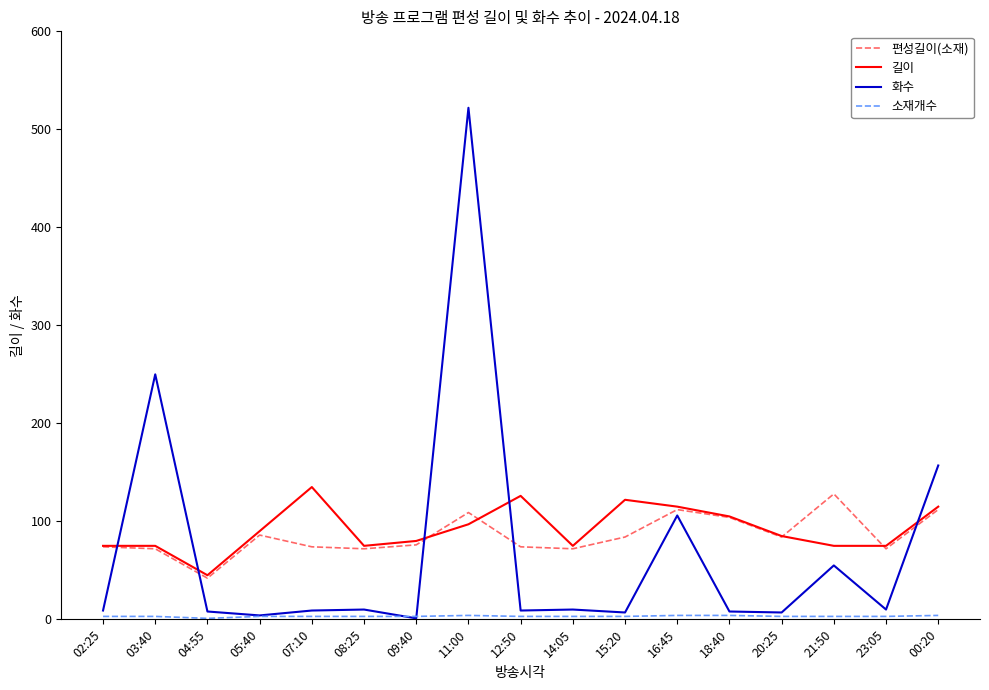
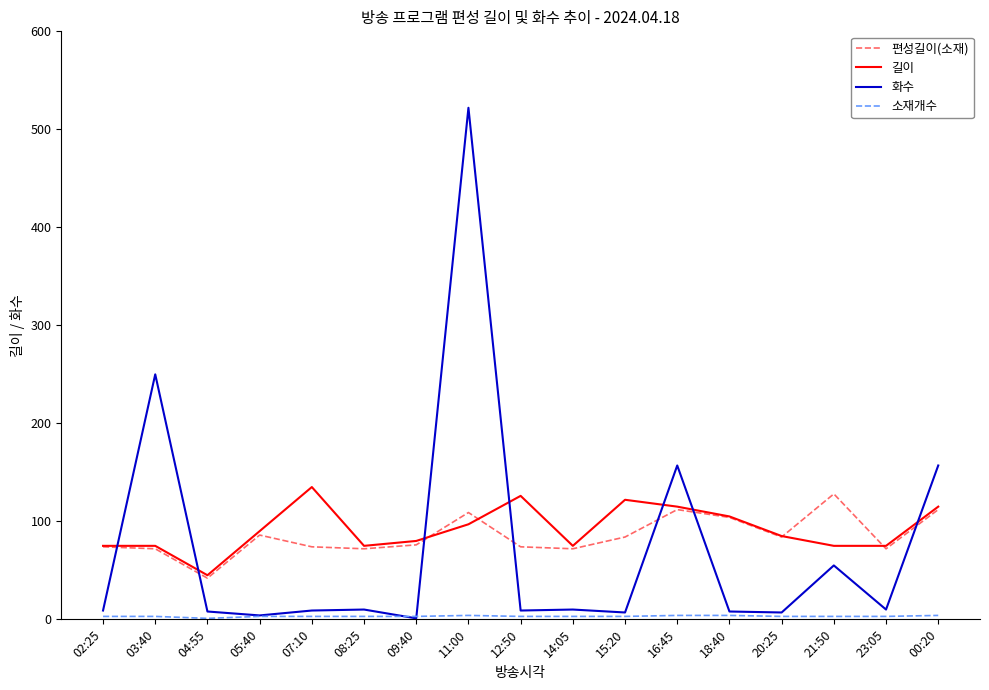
  {
    "편성길이(소재)": {
      "03:40": 70,
      "04:55": 40,
      "05:40": 90,
      "07:10": 70,
      "08:25": 70,
      "09:40": 80,
      "11:00": 110,
      "12:50": 70,
      "14:05": 70,
      "15:20": 80,
      "16:45": 110,
      "21:50": 130,
      "23:05": 70,
      "00:20": 110
    },
    "길이": {
      "03:40": 80,
      "04:55": 50,
      "05:40": 90,
      "07:10": 140,
      "08:25": 80,
      "09:40": 80,
      "11:00": 100,
      "12:50": 130,
      "14:05": 80,
      "15:20": 120,
      "16:45": 120,
      "21:50": 80,
      "23:05": 80,
      "00:20": 120
    },
    "화수": {
      "02:25": 10,
      "03:40": 250,
      "04:55": 10,
      "07:10": 10,
      "08:25": 10,
      "11:00": 520,
      "12:50": 10,
      "14:05": 10,
      "15:20": 10,
-     "16:45": 110,
+     "16:45": 160,
      "18:40": 10,
      "20:25": 10,
      "21:50": 60,
      "23:05": 10,
      "00:20": 160
    },
    "소재개수": {
      "02:25": 0,
      "03:40": 0,
      "04:55": 0,
      "07:10": 0,
      "08:25": 0,
      "11:00": 0,
      "12:50": 0,
      "14:05": 0,
      "15:20": 0,
      "16:45": 0,
      "18:40": 0,
      "20:25": 0,
      "21:50": 0,
      "23:05": 0,
      "00:20": 0
    }
  }
